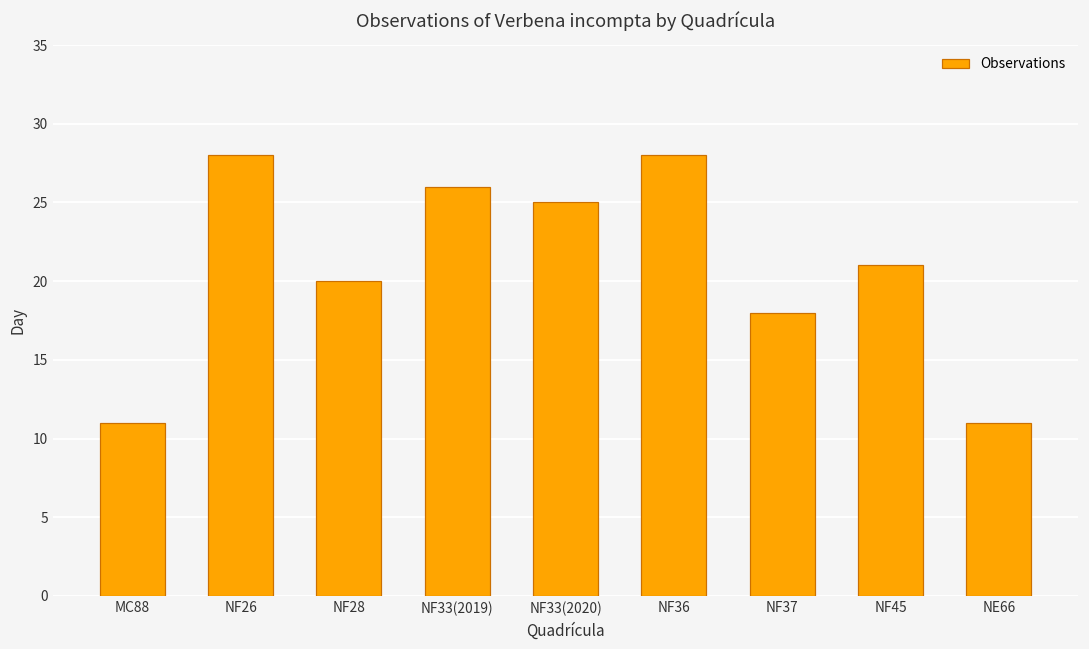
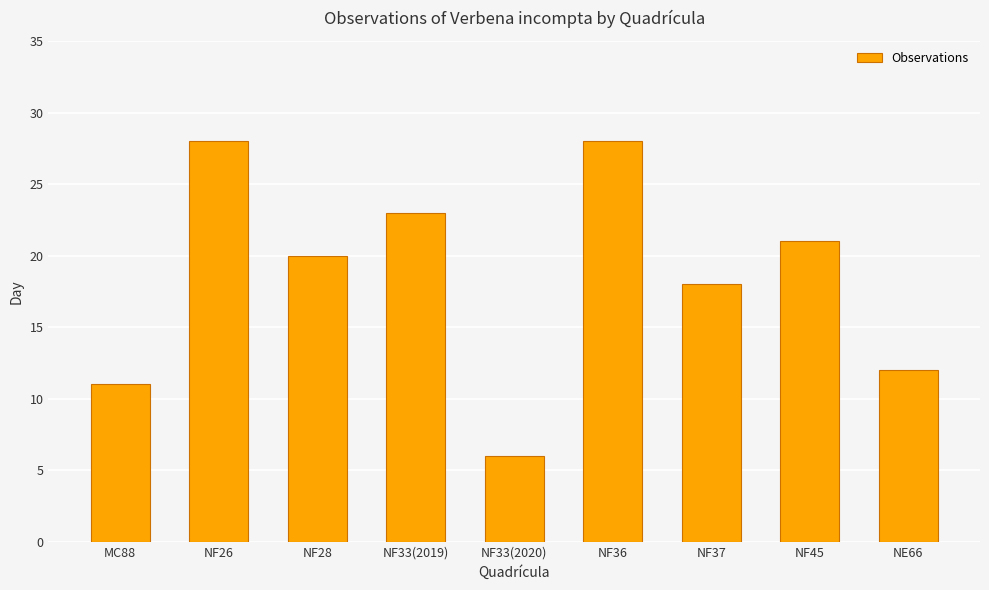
  {
    "MC88": 11,
    "NF26": 28,
    "NF28": 20,
-   "NF33(2019)": 26,
-   "NF33(2020)": 25,
+   "NF33(2019)": 23,
+   "NF33(2020)": 6,
    "NF36": 28,
    "NF37": 18,
    "NF45": 21,
-   "NE66": 11
+   "NE66": 12
  }
